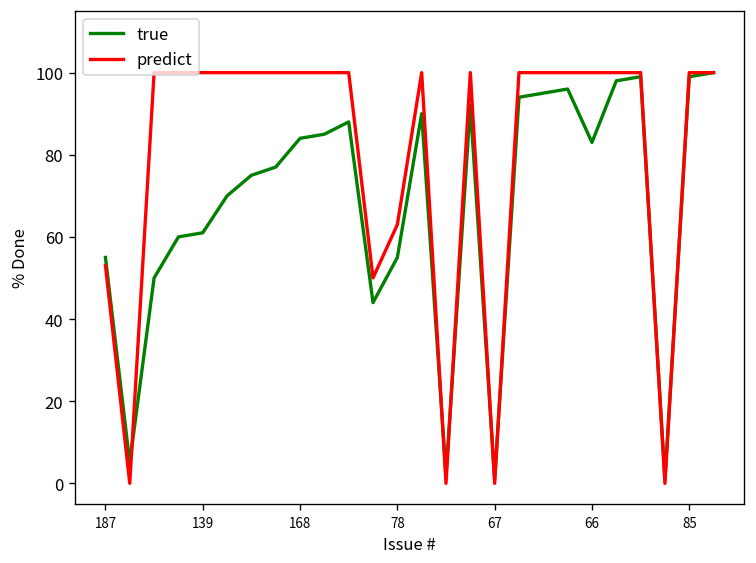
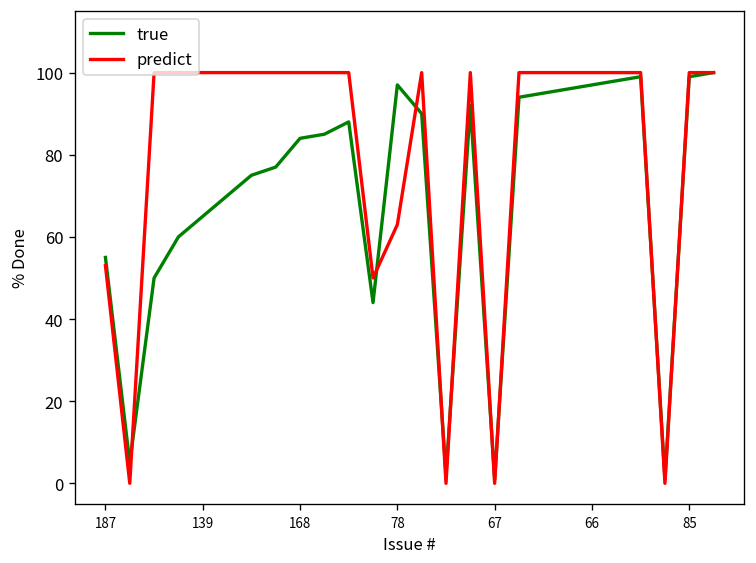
  {
    "true": {
      "187": 55,
-     "139": 61,
+     "139": 65,
      "168": 84,
-     "78": 55,
+     "78": 97,
      "67": 1,
-     "66": 83,
+     "66": 97,
      "85": 99
    },
    "predict": {
      "187": 53,
      "139": 100,
      "168": 100,
      "78": 63,
      "67": 0,
      "66": 100,
      "85": 100
    }
  }
